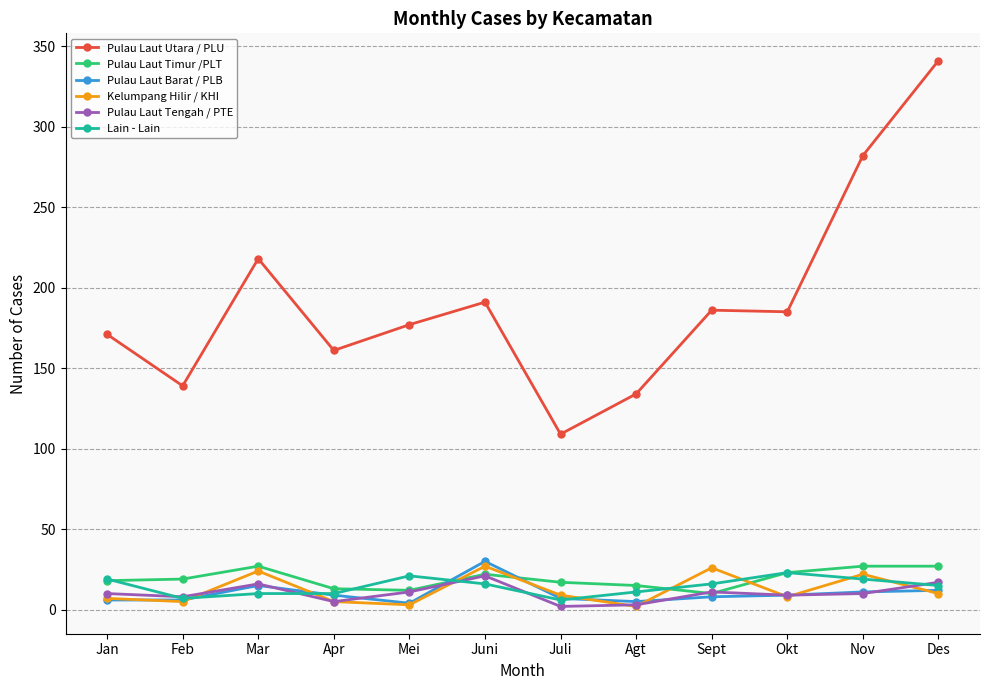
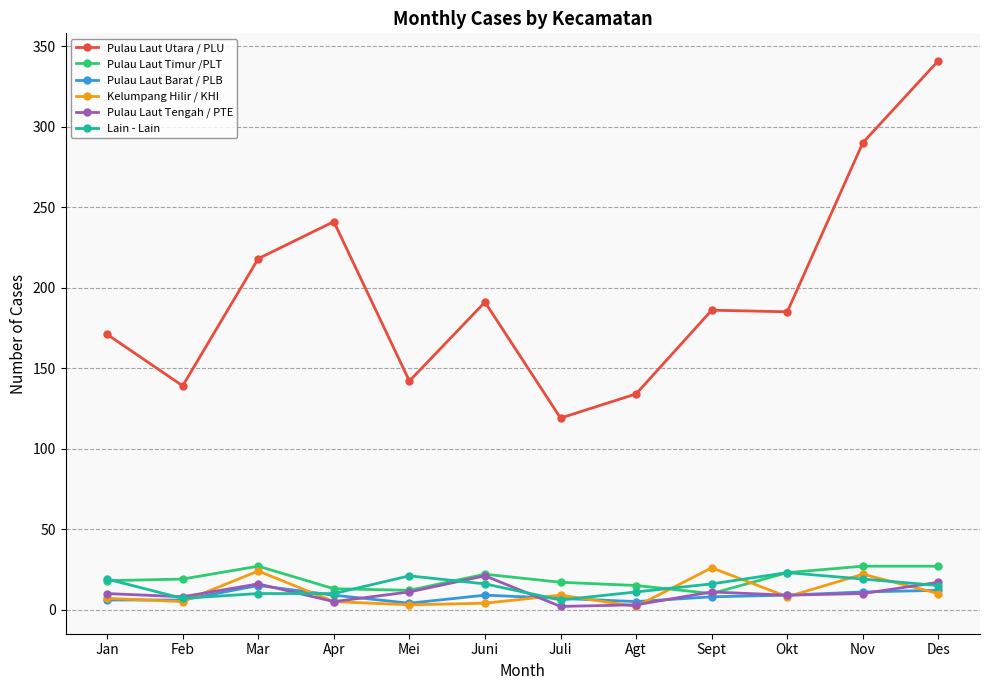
  {
    "Pulau Laut Utara / PLU": {
      "Jan": 171,
      "Feb": 139,
      "Mar": 218,
-     "Apr": 161,
-     "Mei": 177,
+     "Apr": 241,
+     "Mei": 142,
      "Juni": 191,
-     "Juli": 109,
+     "Juli": 119,
      "Agt": 134,
      "Sept": 186,
      "Okt": 185,
-     "Nov": 282,
+     "Nov": 290,
      "Des": 341
    },
    "Pulau Laut Barat / PLB": {
-     "Juni": 30,
+     "Juni": 9,
      "Agt": 5,
      "Sept": 8,
      "Des": 12
    },
    "Kelumpang Hilir / KHI": {
      "Mar": 24,
-     "Juni": 27,
+     "Juni": 4,
      "Juli": 9,
      "Sept": 26,
      "Nov": 22,
      "Des": 10
    },
    "Pulau Laut Tengah / PTE": {
      "Jan": 10,
      "Juli": 2,
      "Des": 17
    }
  }
